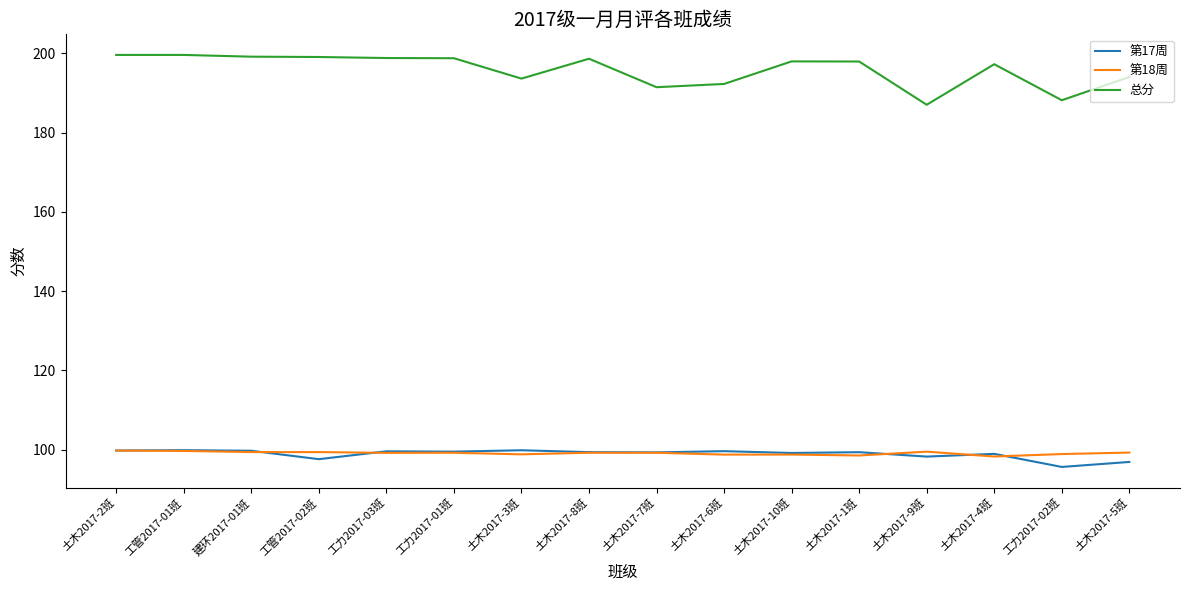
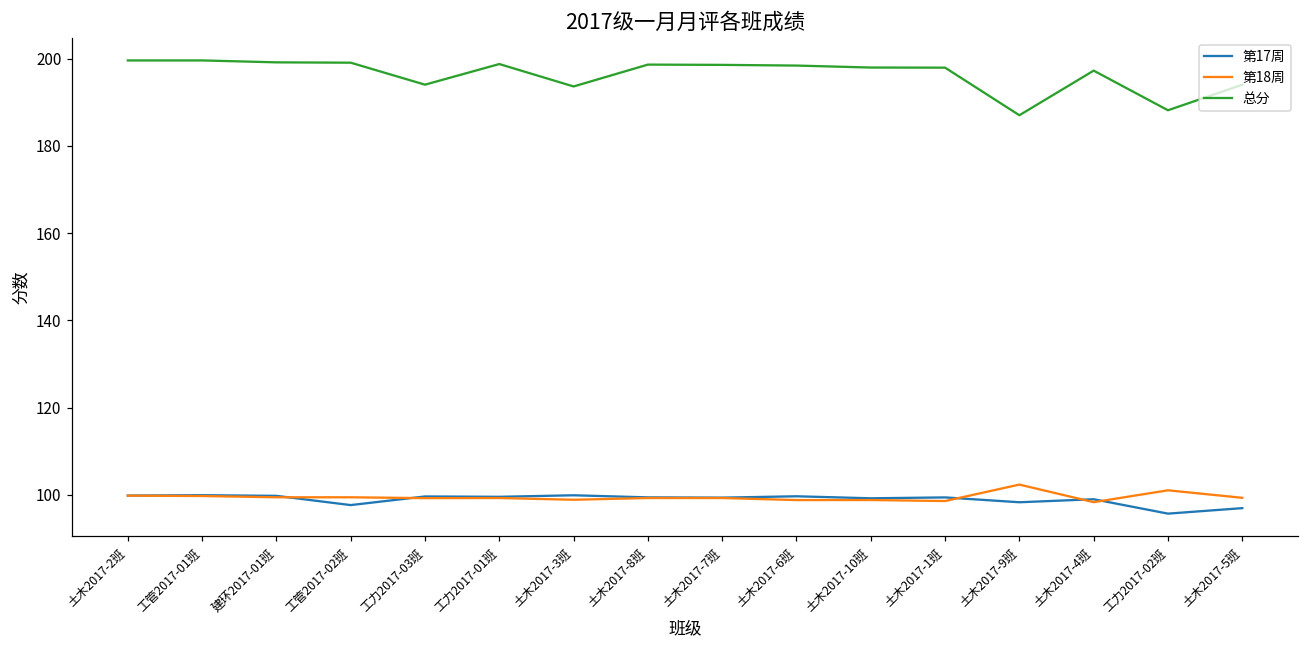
  {
    "第17周": {
      "工管2017-02班": 98,
      "土木2017-3班": 100,
      "土木2017-6班": 100,
      "土木2017-1班": 99,
      "土木2017-9班": 98,
      "土木2017-4班": 99,
      "工力2017-02班": 96,
      "土木2017-5班": 97
    },
    "第18周": {
      "工管2017-02班": 99,
      "土木2017-3班": 99,
      "土木2017-6班": 99,
      "土木2017-1班": 99,
-     "土木2017-9班": 100,
+     "土木2017-9班": 102,
      "土木2017-4班": 98,
-     "工力2017-02班": 99,
+     "工力2017-02班": 101,
      "土木2017-5班": 99
    },
    "总分": {
      "土木2017-2班": 200,
      "工管2017-01班": 200,
      "建环2017-01班": 199,
      "工管2017-02班": 199,
-     "工力2017-03班": 199,
+     "工力2017-03班": 194,
      "工力2017-01班": 199,
      "土木2017-3班": 194,
      "土木2017-8班": 199,
-     "土木2017-7班": 191,
-     "土木2017-6班": 192,
+     "土木2017-7班": 199,
+     "土木2017-6班": 198,
      "土木2017-10班": 198,
      "土木2017-1班": 198,
      "土木2017-9班": 187,
      "土木2017-4班": 197,
      "工力2017-02班": 188
    }
  }
